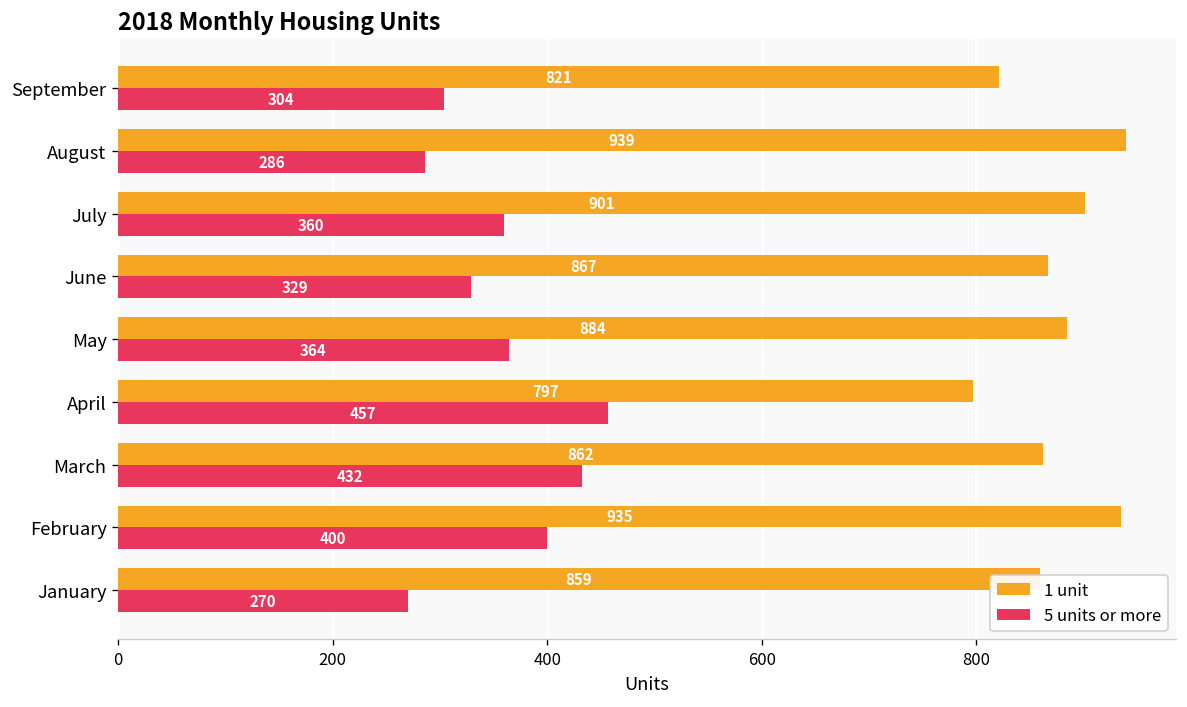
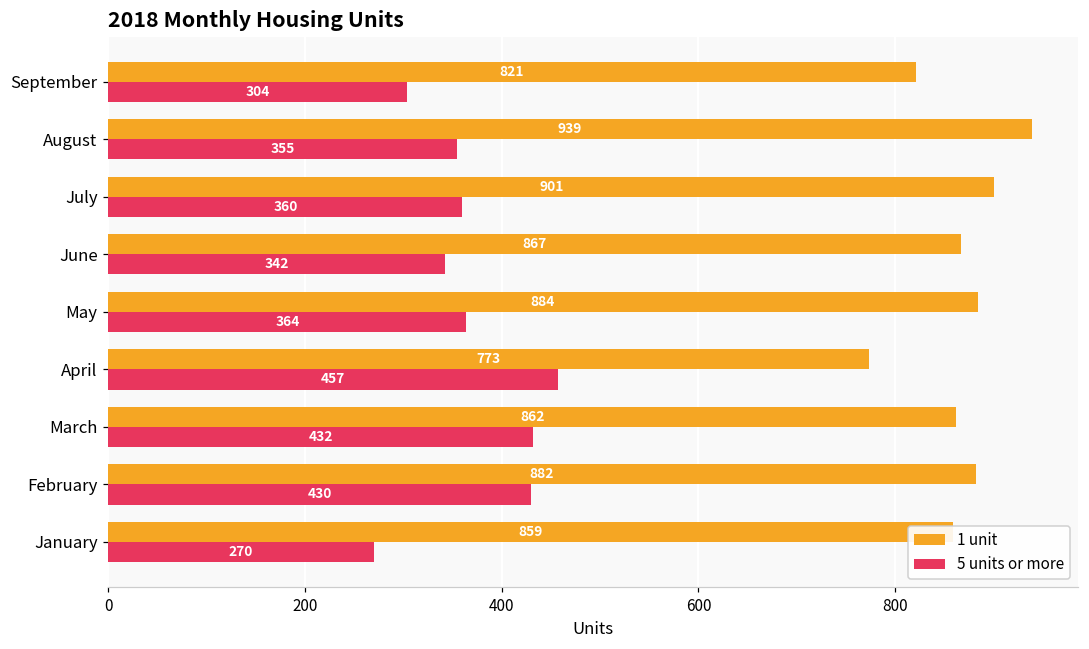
  {
    "1 unit": {
      "September": 821,
      "August": 939,
      "July": 901,
      "June": 867,
      "May": 884,
-     "April": 797,
+     "April": 773,
      "March": 862,
-     "February": 935
+     "February": 882
    },
    "5 units or more": {
      "September": 304,
-     "August": 286,
+     "August": 355,
      "July": 360,
-     "June": 329,
+     "June": 342,
      "May": 364,
      "April": 457,
      "March": 432,
-     "February": 400,
+     "February": 430,
      "January": 270
    }
  }
